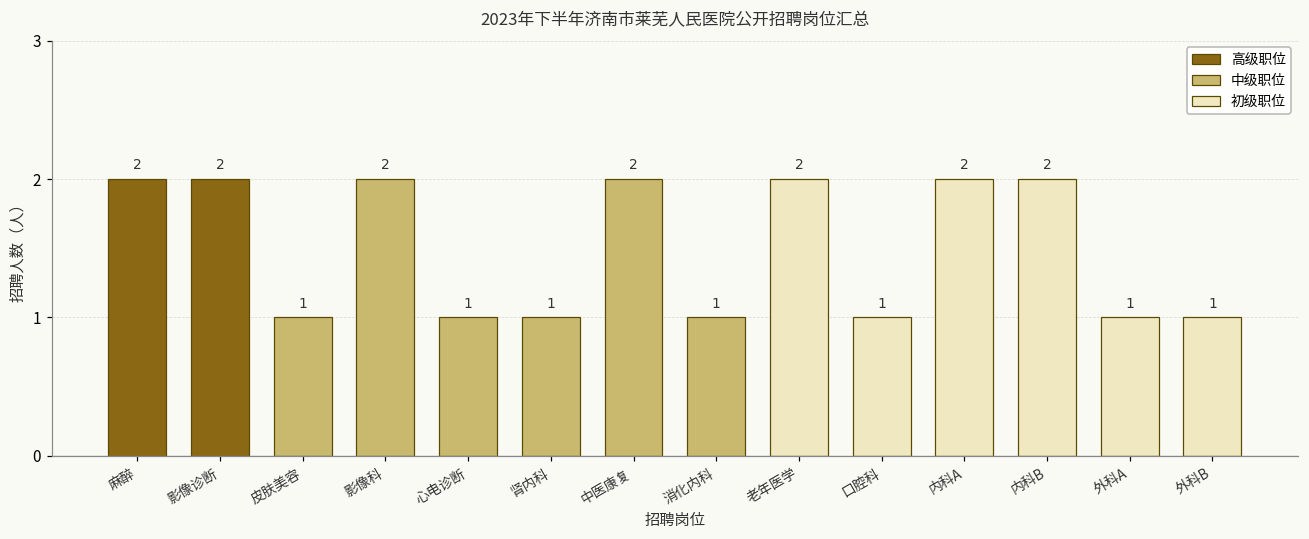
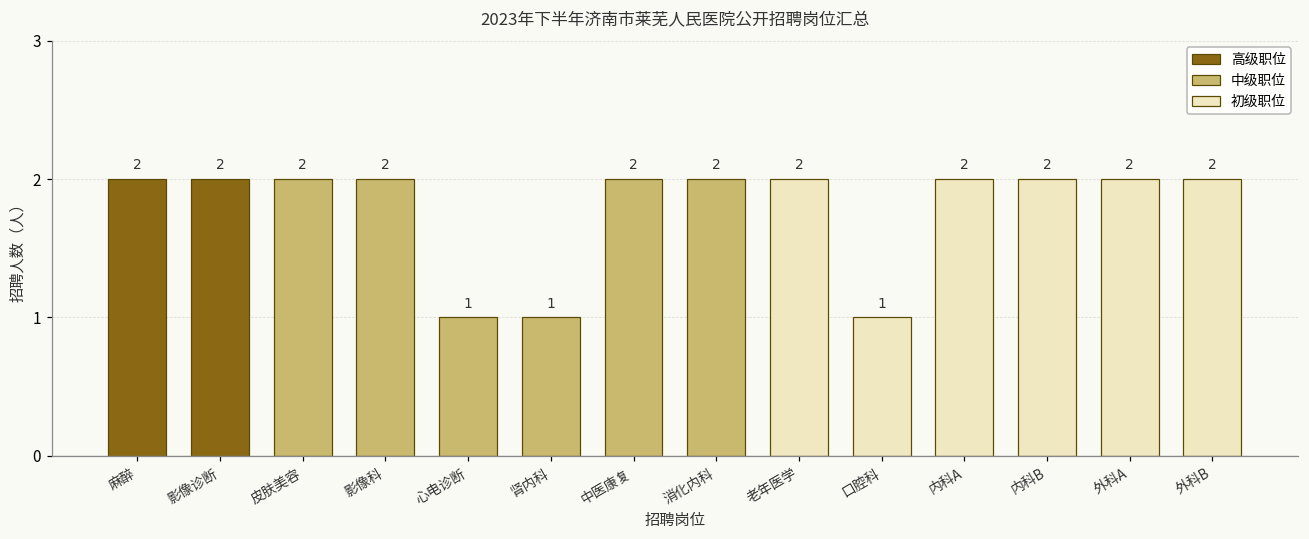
  {
    "麻醉": 2,
    "影像诊断": 2,
-   "皮肤美容": 1,
+   "皮肤美容": 2,
    "影像科": 2,
    "心电诊断": 1,
    "肾内科": 1,
    "中医康复": 2,
-   "消化内科": 1,
+   "消化内科": 2,
    "老年医学": 2,
    "口腔科": 1,
    "内科A": 2,
    "内科B": 2,
-   "外科A": 1,
-   "外科B": 1
+   "外科A": 2,
+   "外科B": 2
  }
